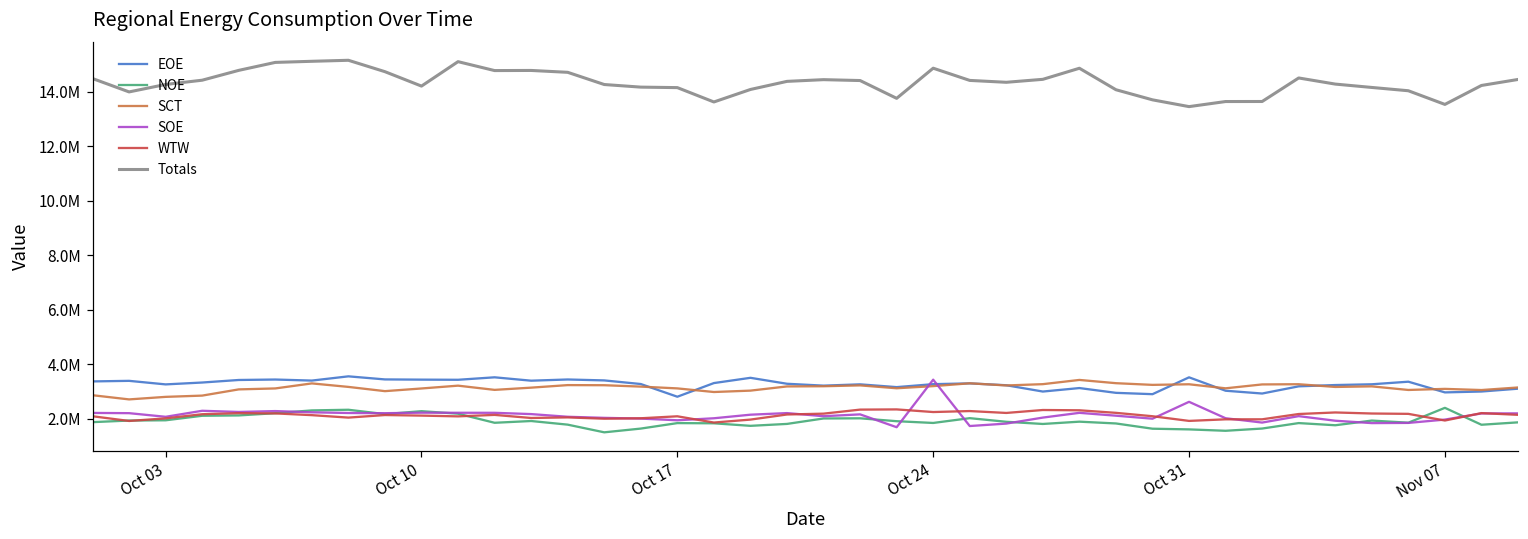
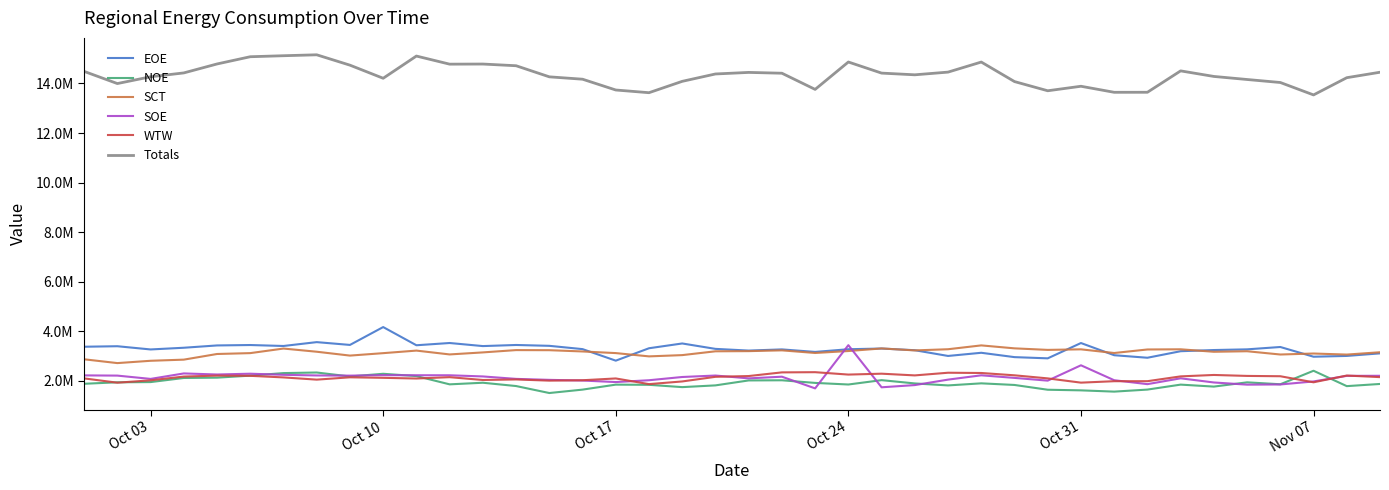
  {
    "EOE": {
      "Oct 03": 3300000,
-     "Oct 10": 3400000,
+     "Oct 10": 4200000,
      "Oct 17": 2800000,
      "Oct 31": 3500000,
      "Nov 07": 3000000
    },
    "NOE": {
      "Oct 24": 1800000,
      "Oct 31": 1600000,
      "Nov 07": 2400000
    },
    "SOE": {
      "Oct 24": 3400000,
      "Oct 31": 2600000
    },
    "Totals": {
      "Oct 03": 14300000,
      "Oct 10": 14200000,
-     "Oct 17": 14200000,
+     "Oct 17": 13700000,
      "Oct 24": 14900000,
-     "Oct 31": 13500000,
+     "Oct 31": 13900000,
      "Nov 07": 13500000
    }
  }
